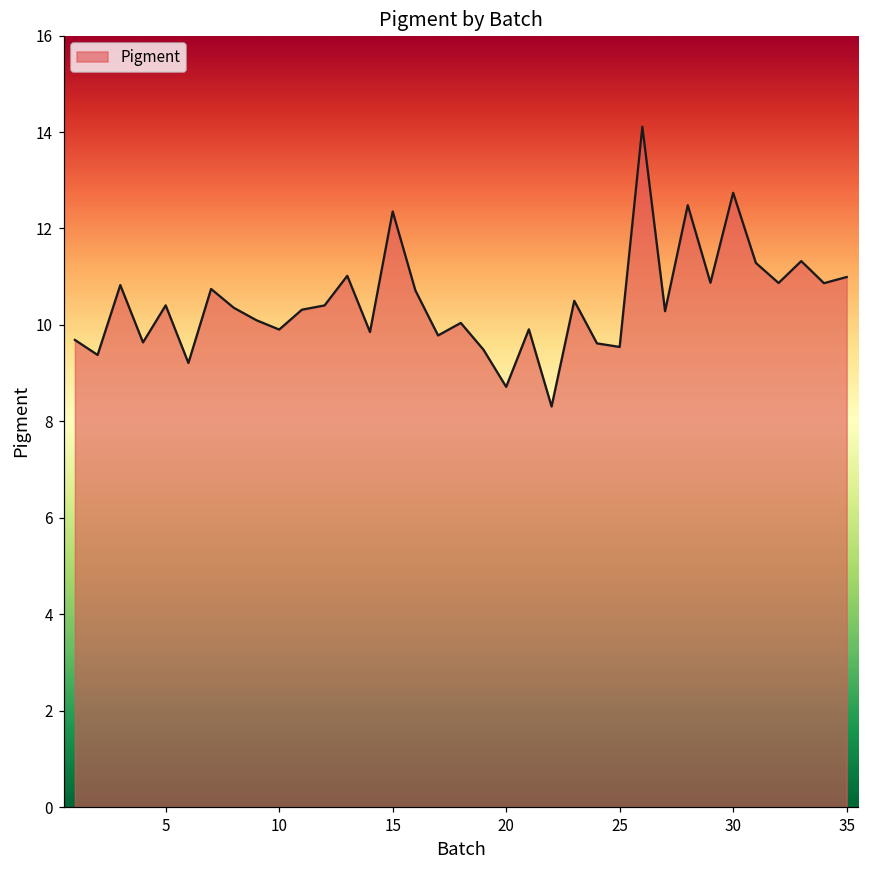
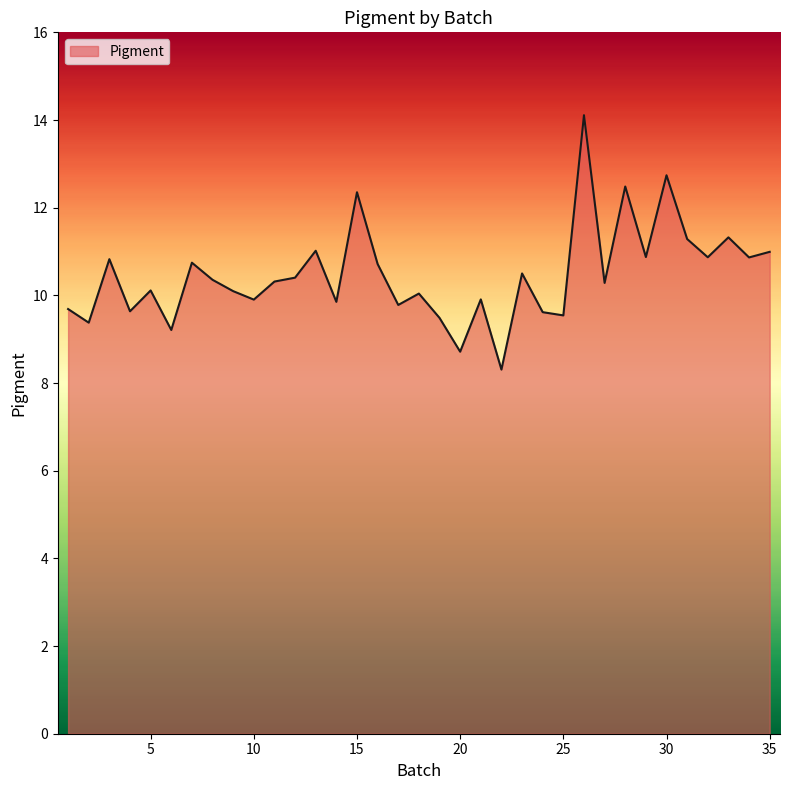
  {
-   "5": 10.4,
+   "5": 10.1,
    "10": 9.9,
    "15": 12.4,
    "20": 8.7,
    "25": 9.5,
    "30": 12.7,
    "35": 11.0
  }
